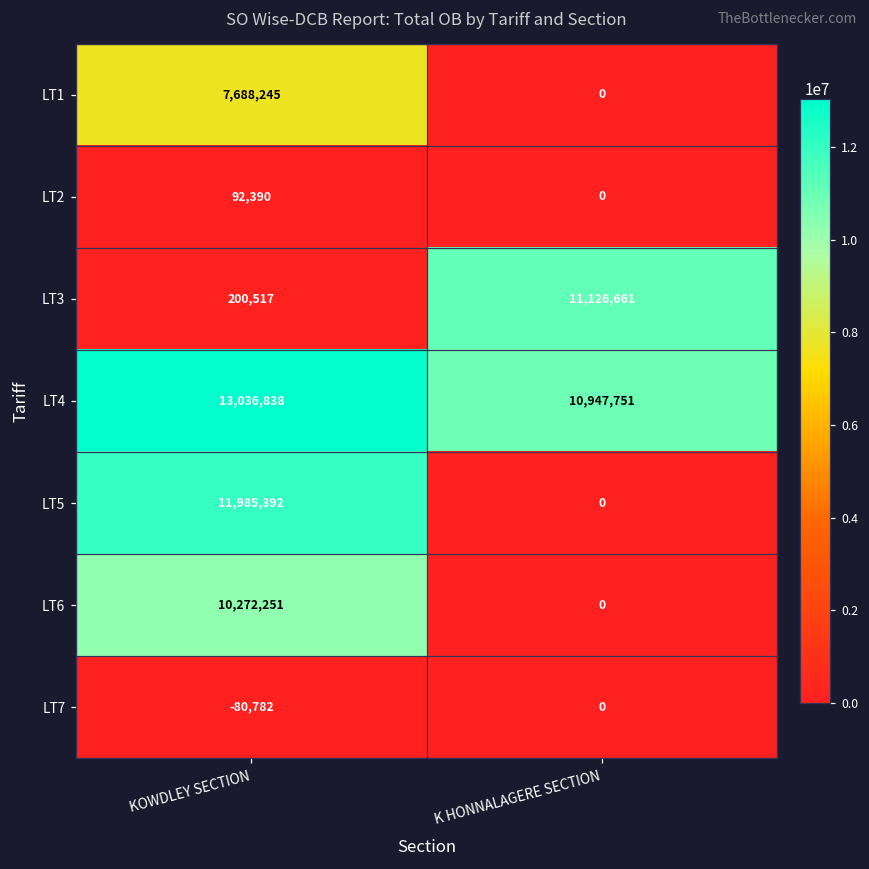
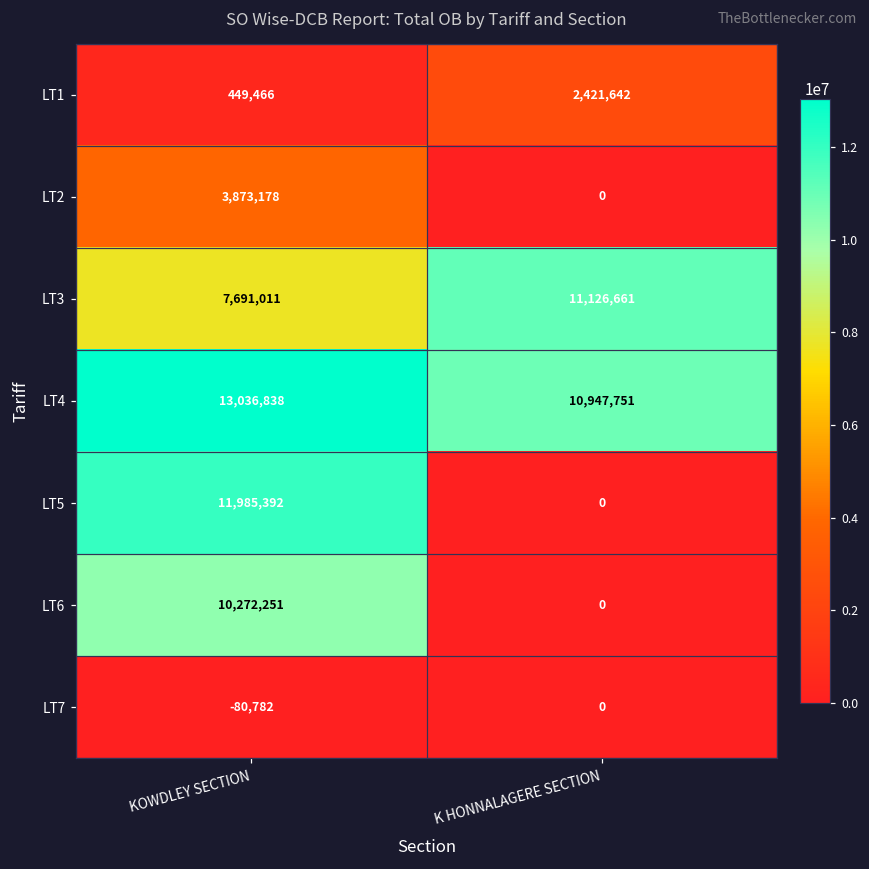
  {
    "LT1": {
-     "KOWDLEY SECTION": "7,688,245",
-     "K HONNALAGERE SECTION": "0"
+     "KOWDLEY SECTION": "449,466",
+     "K HONNALAGERE SECTION": "2,421,642"
    },
    "LT2": {
-     "KOWDLEY SECTION": "92,390",
+     "KOWDLEY SECTION": "3,873,178",
      "K HONNALAGERE SECTION": "0"
    },
    "LT3": {
-     "KOWDLEY SECTION": "200,517",
+     "KOWDLEY SECTION": "7,691,011",
      "K HONNALAGERE SECTION": "11,126,661"
    },
    "LT4": {
      "KOWDLEY SECTION": "13,036,838",
      "K HONNALAGERE SECTION": "10,947,751"
    },
    "LT5": {
      "KOWDLEY SECTION": "11,985,392",
      "K HONNALAGERE SECTION": "0"
    },
    "LT6": {
      "KOWDLEY SECTION": "10,272,251",
      "K HONNALAGERE SECTION": "0"
    },
    "LT7": {
      "KOWDLEY SECTION": "-80,782",
      "K HONNALAGERE SECTION": "0"
    }
  }
